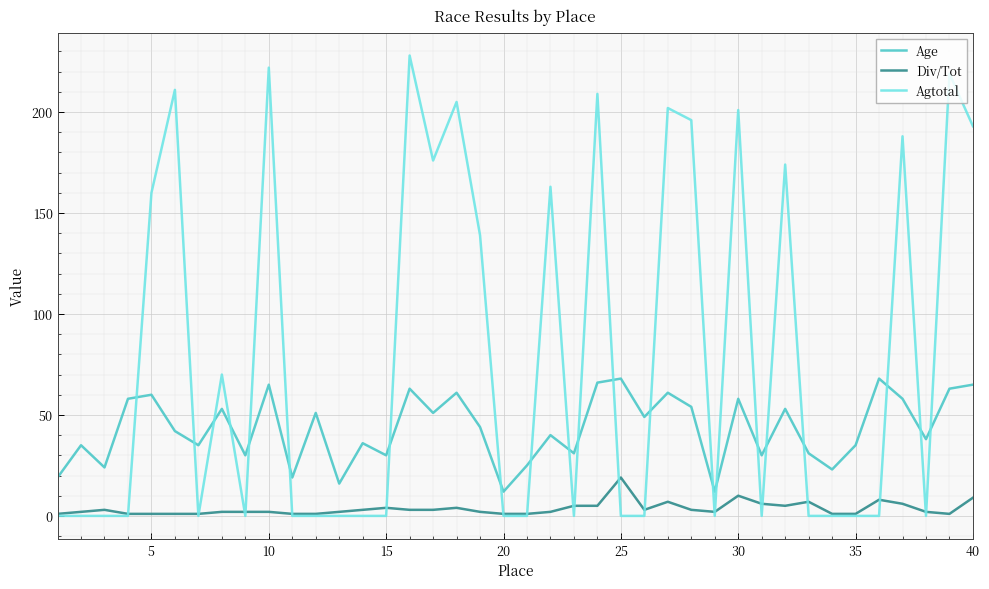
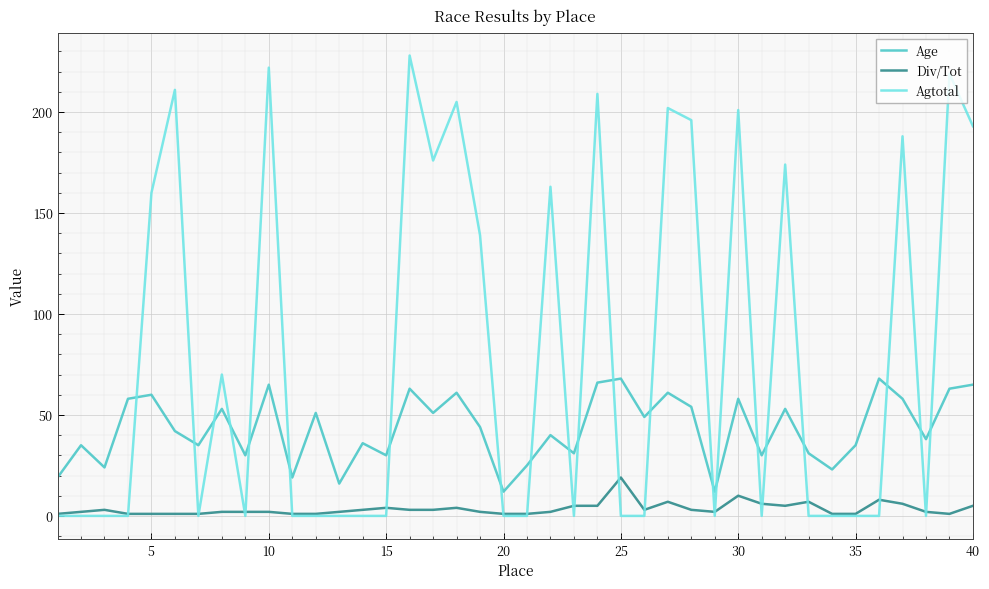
  {
    "Div/Tot": {
      "5": 1,
      "10": 2,
      "15": 4,
      "25": 19,
      "30": 10,
-     "40": 9
+     "40": 5
    }
  }
